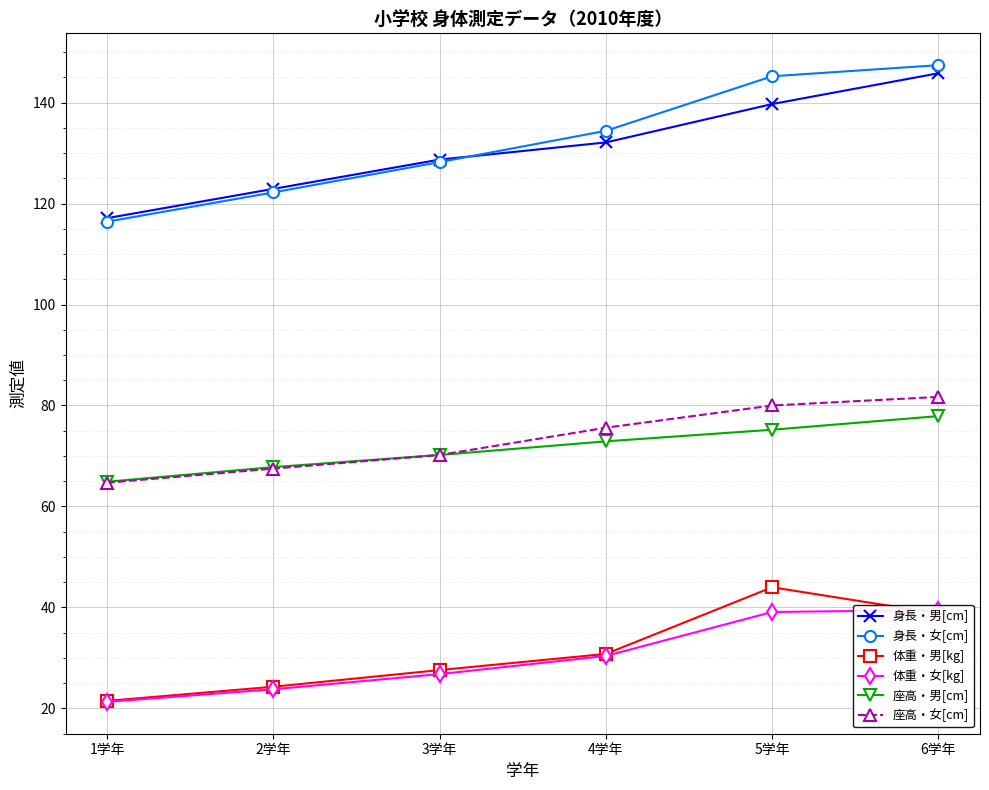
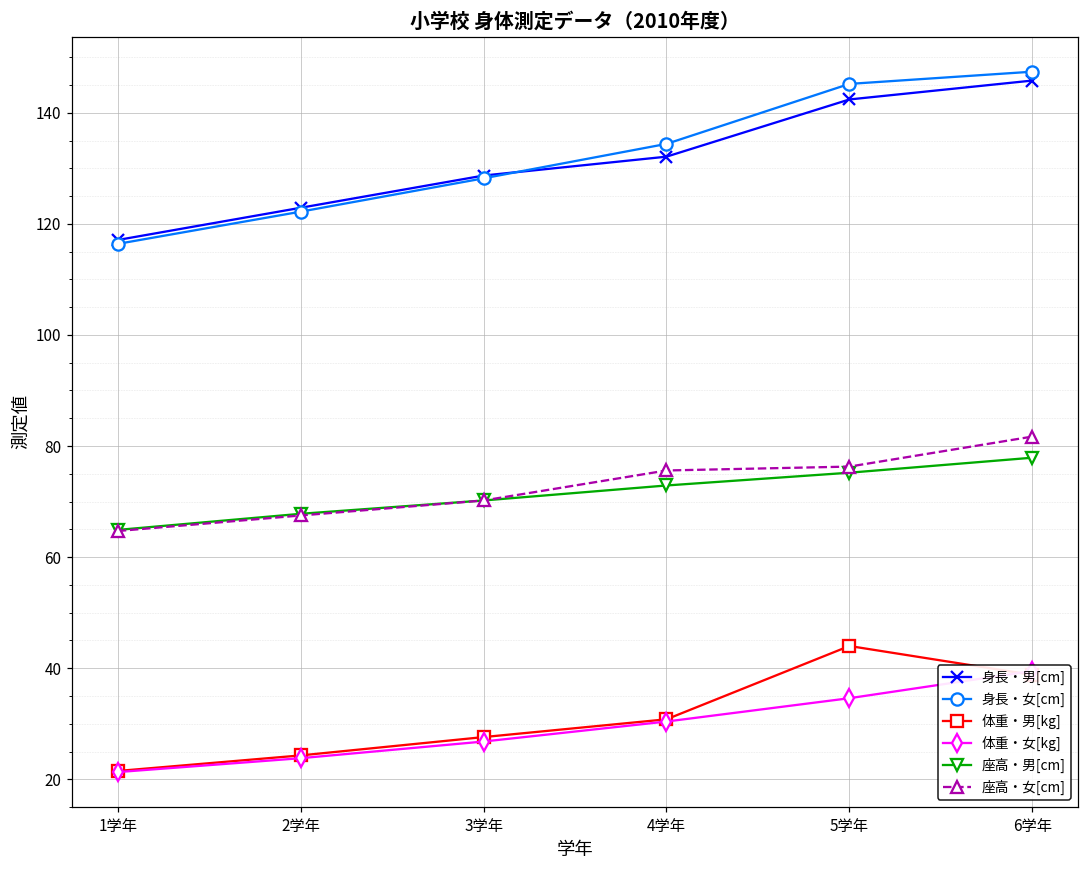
  {
    "身長・男[cm]": {
      "1学年": 117,
      "2学年": 123,
      "4学年": 132,
-     "5学年": 140,
+     "5学年": 142,
      "6学年": 146
    },
    "身長・女[cm]": {
      "1学年": 116,
      "2学年": 122,
      "4学年": 134,
      "5学年": 145,
      "6学年": 147
    },
    "体重・男[kg]": {
      "2学年": 24,
      "3学年": 28,
      "5学年": 44
    },
    "体重・女[kg]": {
      "2学年": 24,
      "3学年": 27,
-     "5学年": 39
+     "5学年": 35
    },
    "座高・男[cm]": {
      "4学年": 73,
      "5学年": 75,
      "6学年": 78
    },
    "座高・女[cm]": {
      "4学年": 76,
-     "5学年": 80,
+     "5学年": 76,
      "6学年": 82
    }
  }
